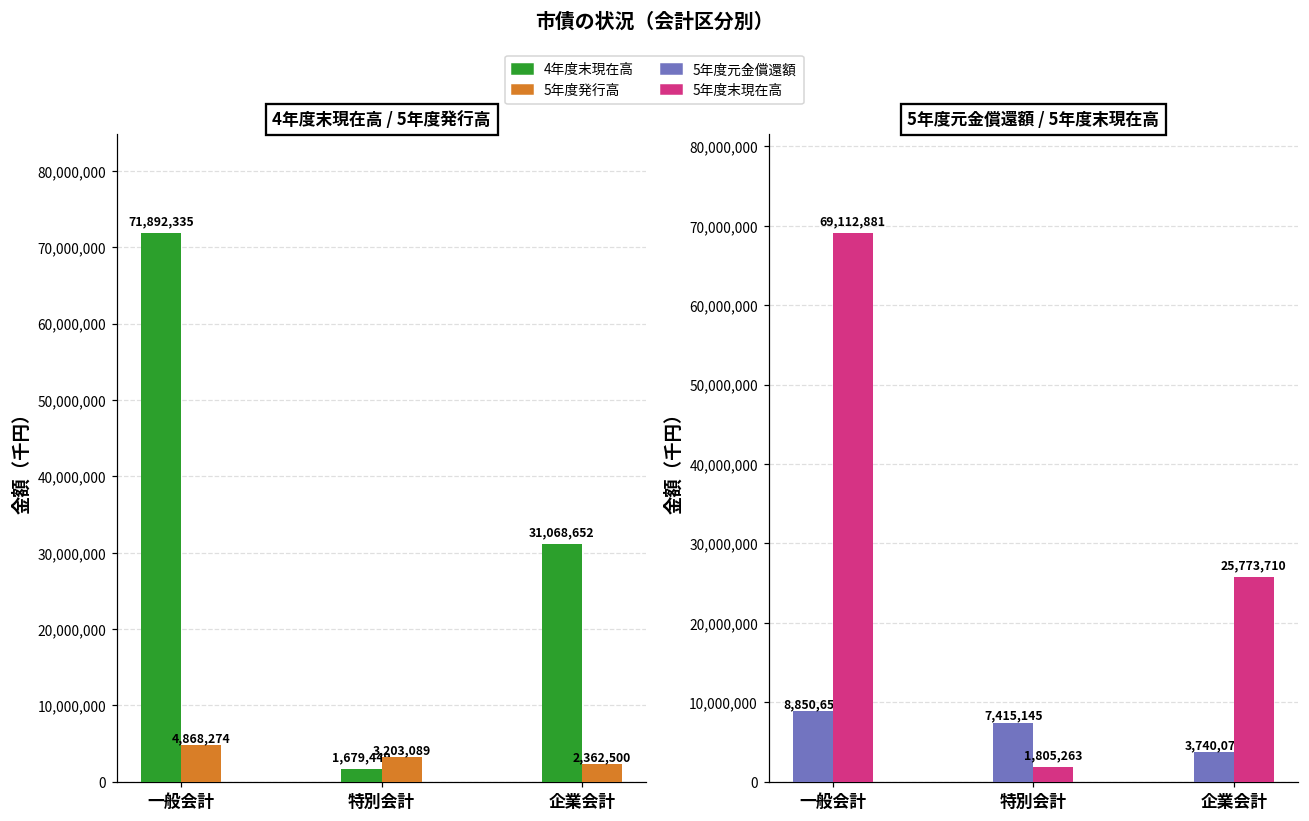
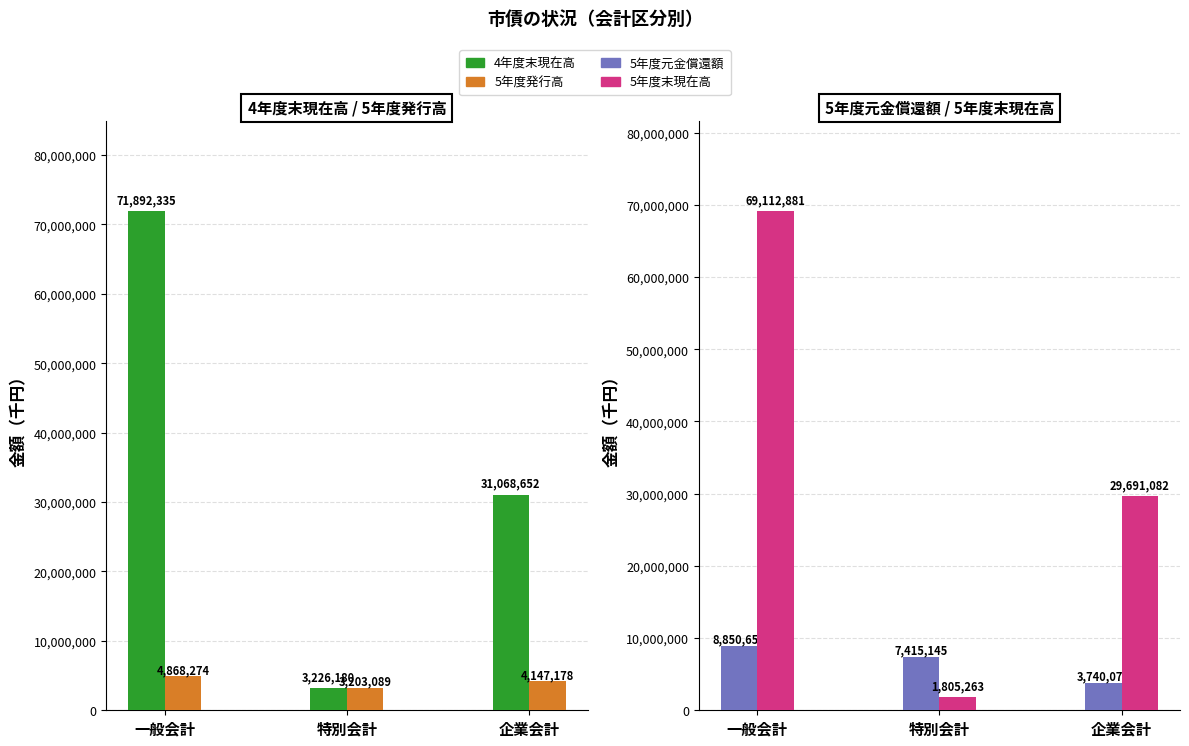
  {
    "4年度末現在高 / 5年度発行高": {
      "4年度末現在高": {
        "一般会計": "71,892,335",
-       "特別会計": "1,679,449",
+       "特別会計": "3,226,180",
        "企業会計": "31,068,652"
      },
      "5年度発行高": {
        "一般会計": "4,868,274",
-       "企業会計": "2,362,500"
+       "企業会計": "4,147,178"
      }
    },
    "5年度元金償還額 / 5年度末現在高": {
      "5年度元金償還額": {
        "一般会計": "8,850,654",
        "特別会計": "7,415,145",
        "企業会計": "3,740,070"
      },
      "5年度末現在高": {
        "一般会計": "69,112,881",
        "特別会計": "1,805,263",
-       "企業会計": "25,773,710"
+       "企業会計": "29,691,082"
      }
    }
  }
